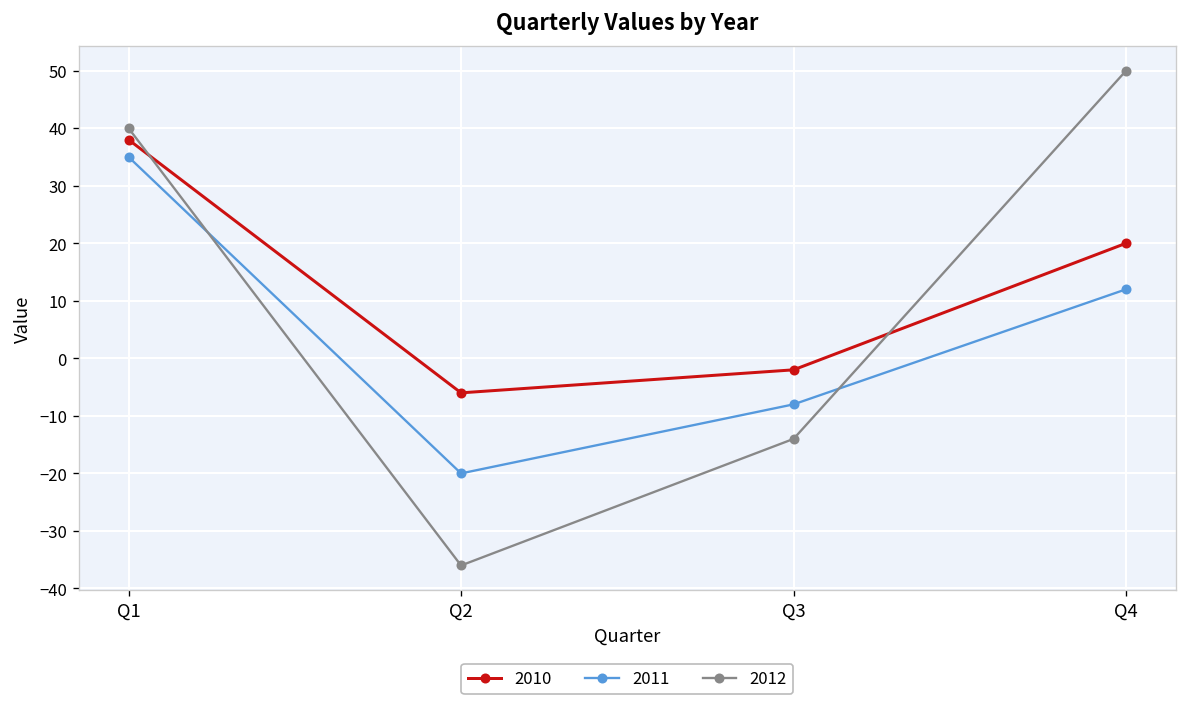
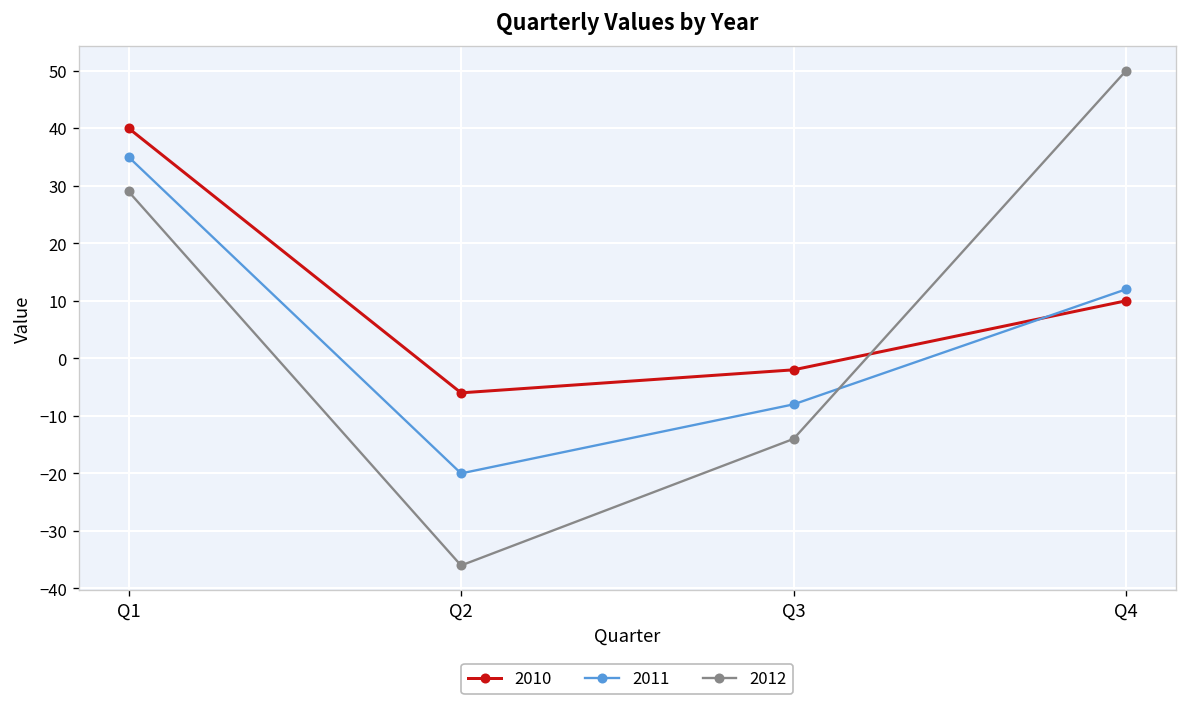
  {
    "2010": {
-     "Q1": 38,
+     "Q1": 40,
      "Q2": -6,
      "Q3": -2,
-     "Q4": 20
+     "Q4": 10
    },
    "2011": {
      "Q1": 35,
      "Q2": -20,
      "Q3": -8,
      "Q4": 12
    },
    "2012": {
-     "Q1": 40,
+     "Q1": 29,
      "Q2": -36,
      "Q3": -14,
      "Q4": 50
    }
  }
